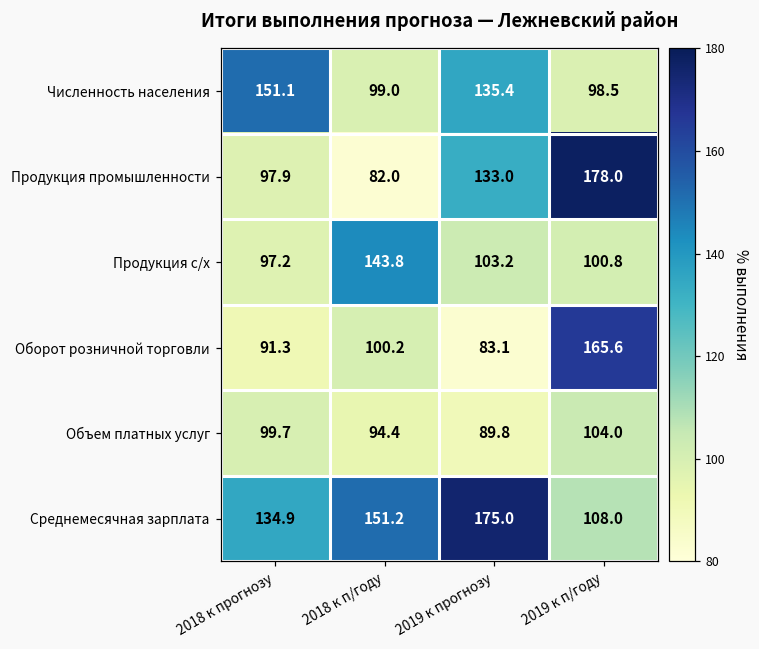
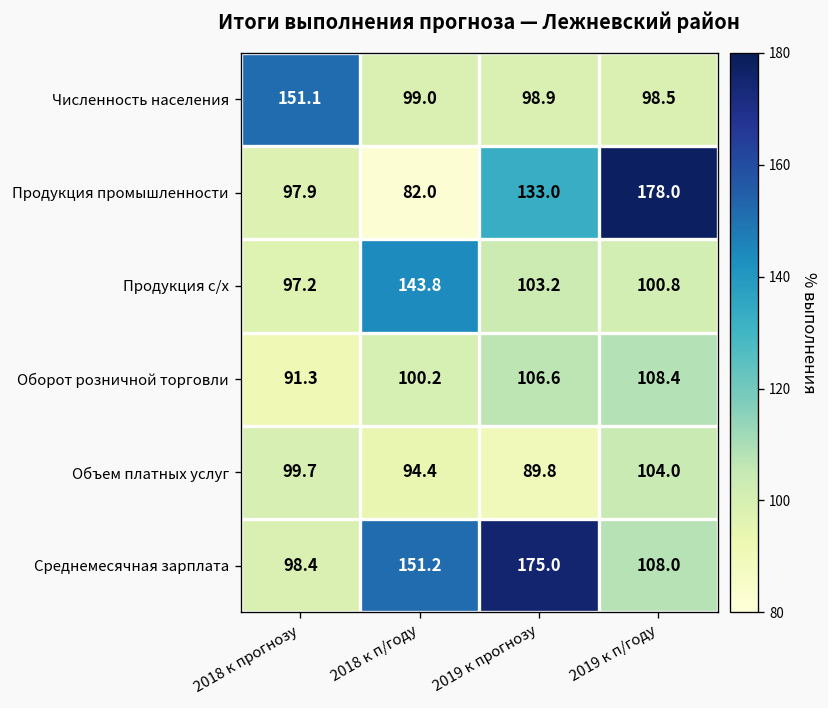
  {
    "Численность населения": {
      "2018 к прогнозу": 151.1,
      "2018 к п/году": 99.0,
-     "2019 к прогнозу": 135.4,
+     "2019 к прогнозу": 98.9,
      "2019 к п/году": 98.5
    },
    "Продукция промышленности": {
      "2018 к прогнозу": 97.9,
      "2018 к п/году": 82.0,
      "2019 к прогнозу": 133.0,
      "2019 к п/году": 178.0
    },
    "Продукция с/х": {
      "2018 к прогнозу": 97.2,
      "2018 к п/году": 143.8,
      "2019 к прогнозу": 103.2,
      "2019 к п/году": 100.8
    },
    "Оборот розничной торговли": {
      "2018 к прогнозу": 91.3,
      "2018 к п/году": 100.2,
-     "2019 к прогнозу": 83.1,
-     "2019 к п/году": 165.6
+     "2019 к прогнозу": 106.6,
+     "2019 к п/году": 108.4
    },
    "Объем платных услуг": {
      "2018 к прогнозу": 99.7,
      "2018 к п/году": 94.4,
      "2019 к прогнозу": 89.8,
      "2019 к п/году": 104.0
    },
    "Среднемесячная зарплата": {
-     "2018 к прогнозу": 134.9,
+     "2018 к прогнозу": 98.4,
      "2018 к п/году": 151.2,
      "2019 к прогнозу": 175.0,
      "2019 к п/году": 108.0
    }
  }
